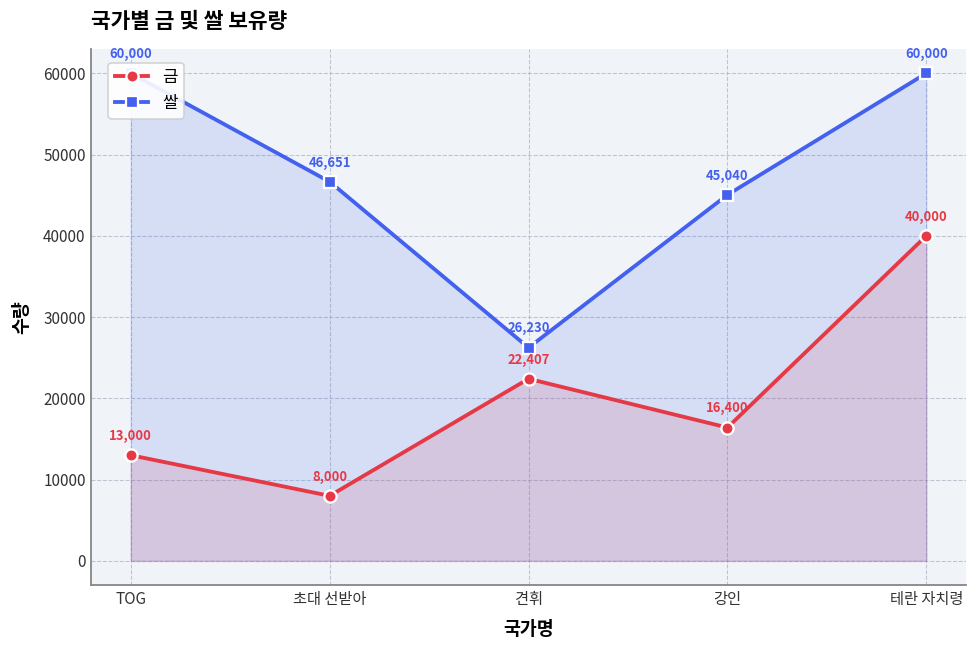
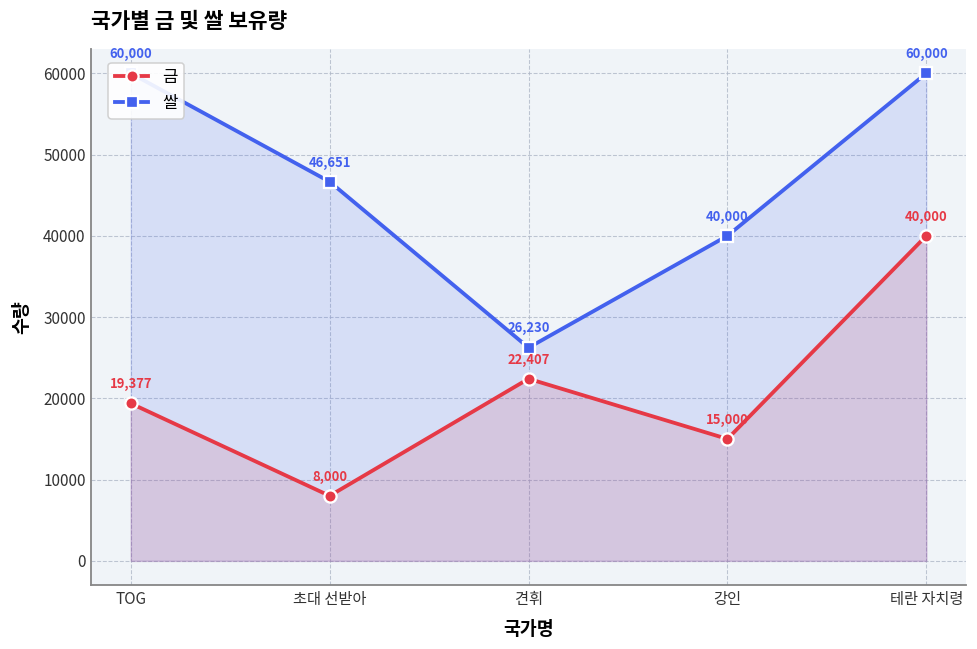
  {
    "금": {
-     "TOG": "13,000",
+     "TOG": "19,377",
      "초대 선받아": "8,000",
      "견휘": "22,407",
-     "강인": "16,400",
+     "강인": "15,000",
      "테란 자치령": "40,000"
    },
    "쌀": {
      "초대 선받아": "46,651",
      "견휘": "26,230",
-     "강인": "45,040",
+     "강인": "40,000",
      "테란 자치령": "60,000"
    }
  }
